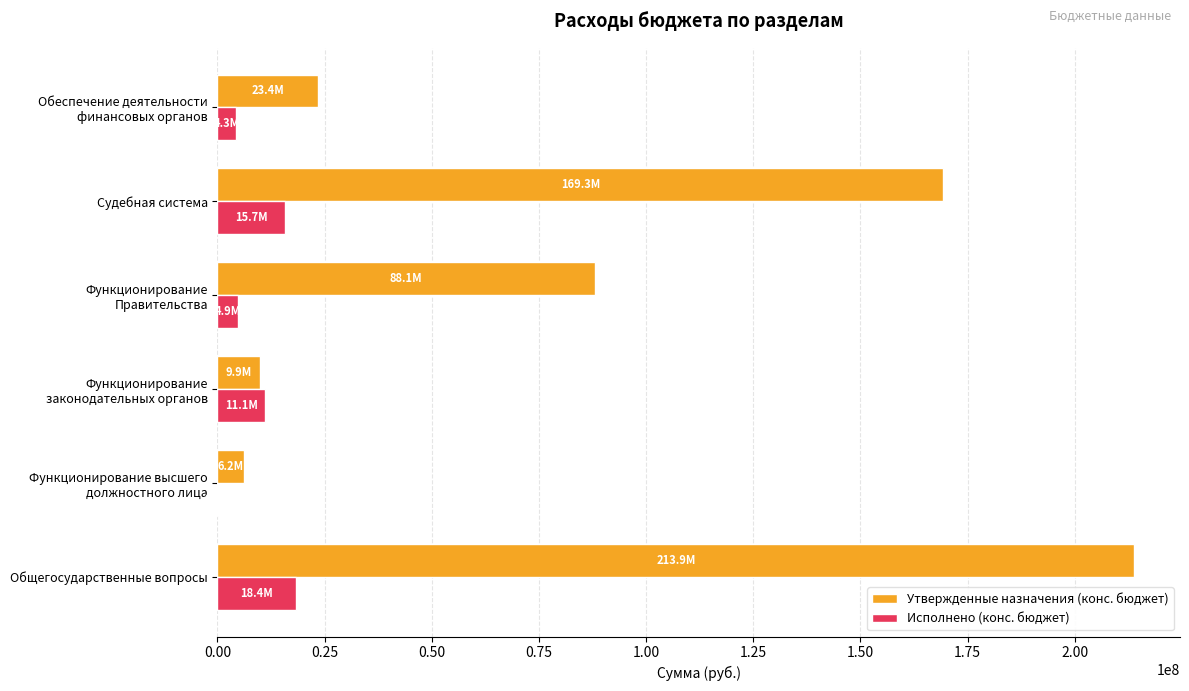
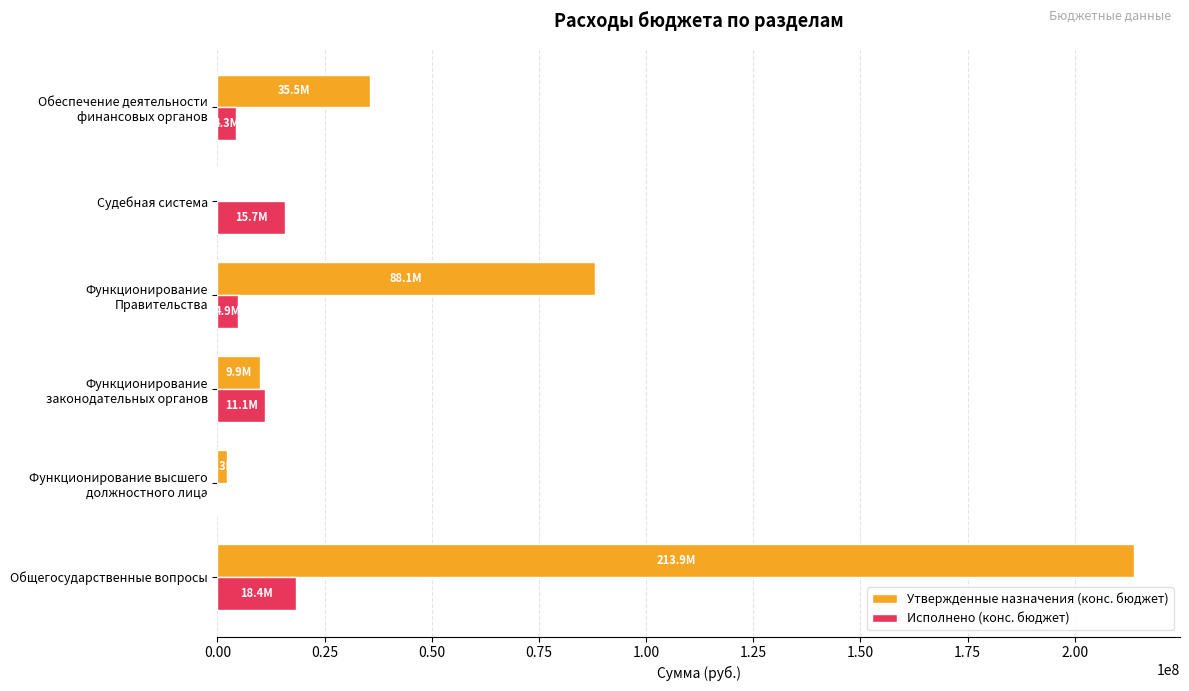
  {
    "Утвержденные назначения (конс. бюджет)": {
-     "Обеспечение деятельности финансовых органов": "23.4M",
-     "Судебная система": "169000000",
+     "Обеспечение деятельности финансовых органов": "35.5M",
+     "Судебная система": "0",
      "Функционирование Правительства": "88.1M",
      "Функционирование законодательных органов": "9.9M",
-     "Функционирование высшего должностного лица": "6000000",
+     "Функционирование высшего должностного лица": "2000000",
      "Общегосударственные вопросы": "213.9M"
    },
    "Исполнено (конс. бюджет)": {
      "Обеспечение деятельности финансовых органов": "4.3M",
      "Судебная система": "15.7M",
      "Функционирование Правительства": "4.9M",
      "Функционирование законодательных органов": "11.1M",
      "Общегосударственные вопросы": "18.4M"
    }
  }
